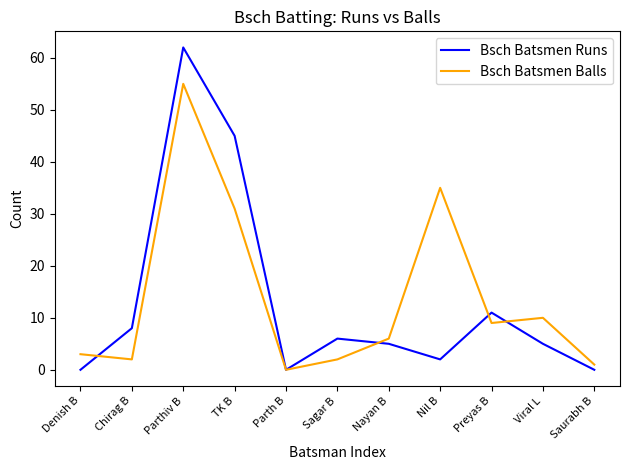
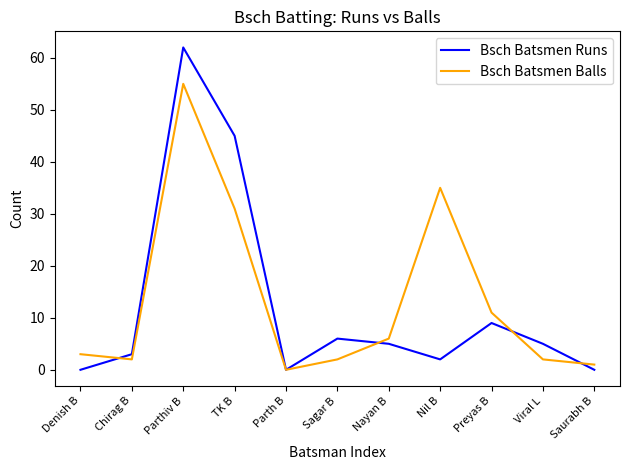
  {
    "Bsch Batsmen Runs": {
      "Denish B": 0,
-     "Chirag B": 8,
+     "Chirag B": 3,
      "Parthiv B": 62,
      "TK B": 45,
      "Sagar B": 6,
      "Nayan B": 5,
      "Nil B": 2,
-     "Preyas B": 11,
+     "Preyas B": 9,
      "Viral L": 5,
      "Saurabh B": 0
    },
    "Bsch Batsmen Balls": {
      "Denish B": 3,
      "Chirag B": 2,
      "Parthiv B": 55,
      "TK B": 31,
      "Sagar B": 2,
      "Nayan B": 6,
      "Nil B": 35,
-     "Preyas B": 9,
-     "Viral L": 10,
+     "Preyas B": 11,
+     "Viral L": 2,
      "Saurabh B": 1
    }
  }
